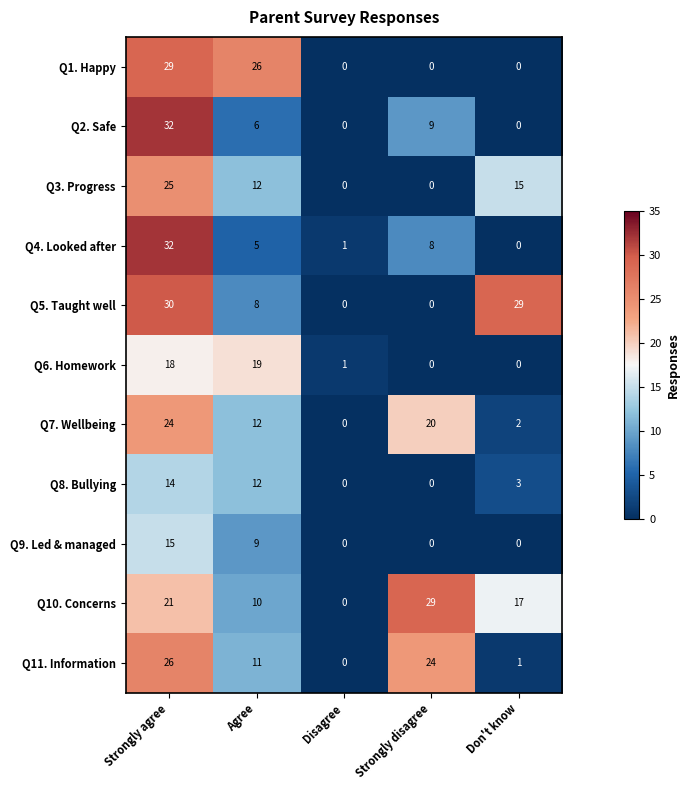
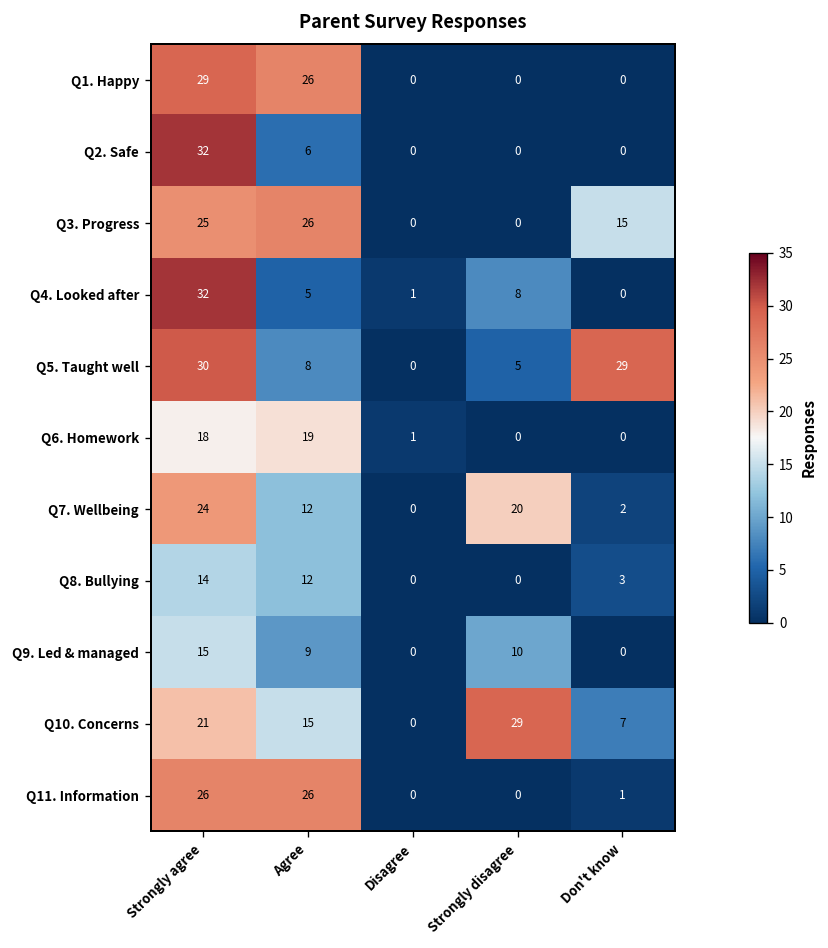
  {
    "Q1. Happy": {
      "Strongly agree": 29,
      "Agree": 26,
      "Disagree": 0,
      "Strongly disagree": 0,
      "Don't know": 0
    },
    "Q2. Safe": {
      "Strongly agree": 32,
      "Agree": 6,
      "Disagree": 0,
-     "Strongly disagree": 9,
+     "Strongly disagree": 0,
      "Don't know": 0
    },
    "Q3. Progress": {
      "Strongly agree": 25,
-     "Agree": 12,
+     "Agree": 26,
      "Disagree": 0,
      "Strongly disagree": 0,
      "Don't know": 15
    },
    "Q4. Looked after": {
      "Strongly agree": 32,
      "Agree": 5,
      "Disagree": 1,
      "Strongly disagree": 8,
      "Don't know": 0
    },
    "Q5. Taught well": {
      "Strongly agree": 30,
      "Agree": 8,
      "Disagree": 0,
-     "Strongly disagree": 0,
+     "Strongly disagree": 5,
      "Don't know": 29
    },
    "Q6. Homework": {
      "Strongly agree": 18,
      "Agree": 19,
      "Disagree": 1,
      "Strongly disagree": 0,
      "Don't know": 0
    },
    "Q7. Wellbeing": {
      "Strongly agree": 24,
      "Agree": 12,
      "Disagree": 0,
      "Strongly disagree": 20,
      "Don't know": 2
    },
    "Q8. Bullying": {
      "Strongly agree": 14,
      "Agree": 12,
      "Disagree": 0,
      "Strongly disagree": 0,
      "Don't know": 3
    },
    "Q9. Led & managed": {
      "Strongly agree": 15,
      "Agree": 9,
      "Disagree": 0,
-     "Strongly disagree": 0,
+     "Strongly disagree": 10,
      "Don't know": 0
    },
    "Q10. Concerns": {
      "Strongly agree": 21,
-     "Agree": 10,
+     "Agree": 15,
      "Disagree": 0,
      "Strongly disagree": 29,
-     "Don't know": 17
+     "Don't know": 7
    },
    "Q11. Information": {
      "Strongly agree": 26,
-     "Agree": 11,
+     "Agree": 26,
      "Disagree": 0,
-     "Strongly disagree": 24,
+     "Strongly disagree": 0,
      "Don't know": 1
    }
  }
